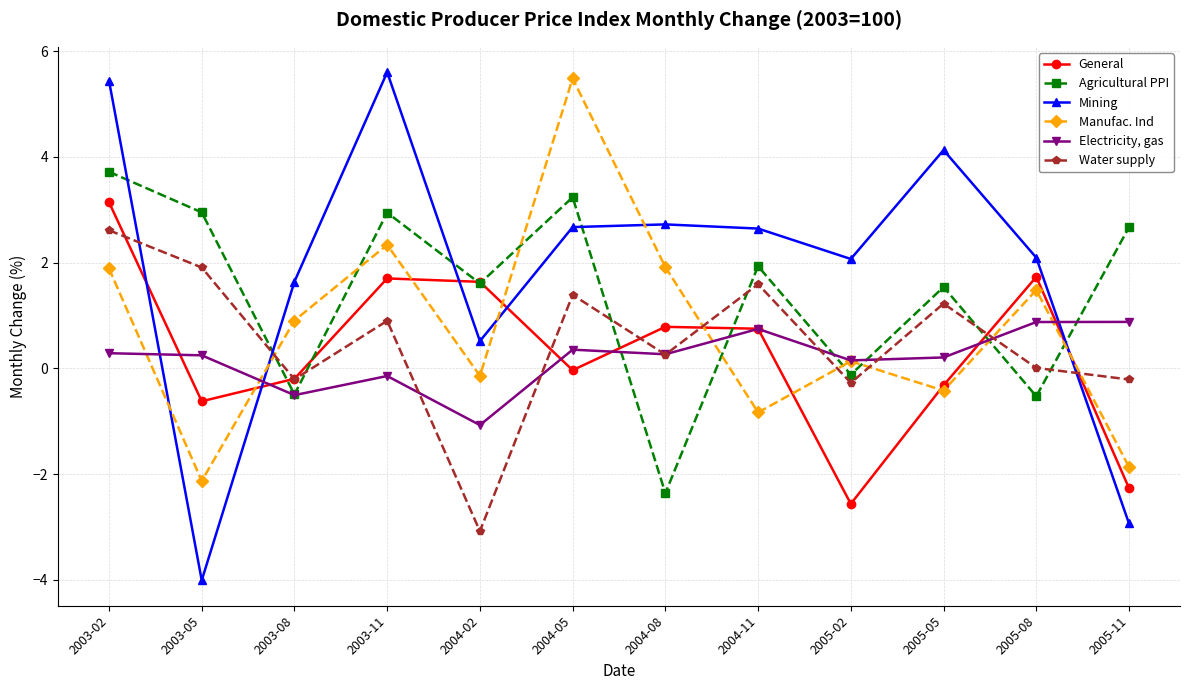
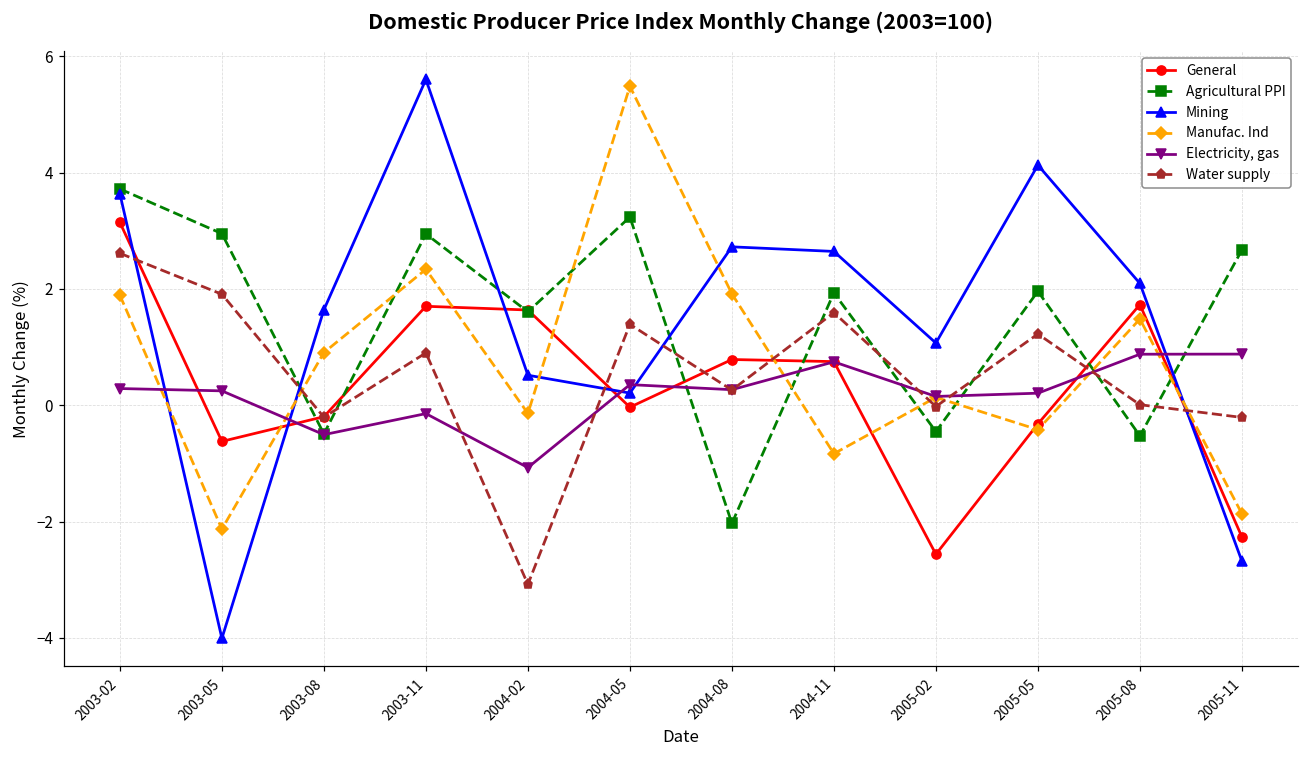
  {
    "General": {
      "2003-02": 3.1,
      "2003-05": -0.6,
      "2003-11": 1.7,
      "2004-05": 0.0,
      "2004-08": 0.8,
      "2005-02": -2.6,
      "2005-05": -0.3,
      "2005-08": 1.7,
      "2005-11": -2.3
    },
    "Agricultural PPI": {
      "2003-02": 3.7,
      "2003-05": 3.0,
      "2003-11": 2.9,
      "2004-05": 3.2,
-     "2004-08": -2.4,
+     "2004-08": -2.0,
      "2004-11": 1.9,
-     "2005-02": -0.1,
-     "2005-05": 1.5,
+     "2005-02": -0.5,
+     "2005-05": 2.0,
      "2005-08": -0.5,
      "2005-11": 2.7
    },
    "Mining": {
-     "2003-02": 5.4,
+     "2003-02": 3.6,
      "2003-05": -4.0,
      "2003-08": 1.6,
      "2003-11": 5.6,
      "2004-02": 0.5,
-     "2004-05": 2.7,
+     "2004-05": 0.2,
      "2004-08": 2.7,
      "2004-11": 2.6,
-     "2005-02": 2.1,
+     "2005-02": 1.1,
      "2005-05": 4.1,
      "2005-08": 2.1,
-     "2005-11": -2.9
+     "2005-11": -2.7
    },
    "Manufac. Ind": {
      "2003-02": 1.9,
      "2003-05": -2.1,
      "2003-08": 0.9,
      "2003-11": 2.3,
      "2004-02": -0.1,
      "2004-05": 5.5,
      "2004-08": 1.9,
      "2004-11": -0.8,
      "2005-05": -0.4,
      "2005-08": 1.5,
      "2005-11": -1.9
    },
    "Electricity, gas": {
      "2003-02": 0.3,
      "2003-05": 0.2,
      "2003-11": -0.1,
      "2004-02": -1.1,
      "2004-05": 0.4,
      "2005-05": 0.2,
      "2005-08": 0.9,
      "2005-11": 0.9
    },
    "Water supply": {
      "2003-02": 2.6,
      "2003-05": 1.9,
      "2003-11": 0.9,
      "2004-02": -3.1,
      "2004-05": 1.4,
      "2004-11": 1.6,
-     "2005-02": -0.3,
+     "2005-02": 0.0,
      "2005-05": 1.2,
      "2005-08": 0.0,
      "2005-11": -0.2
    }
  }
